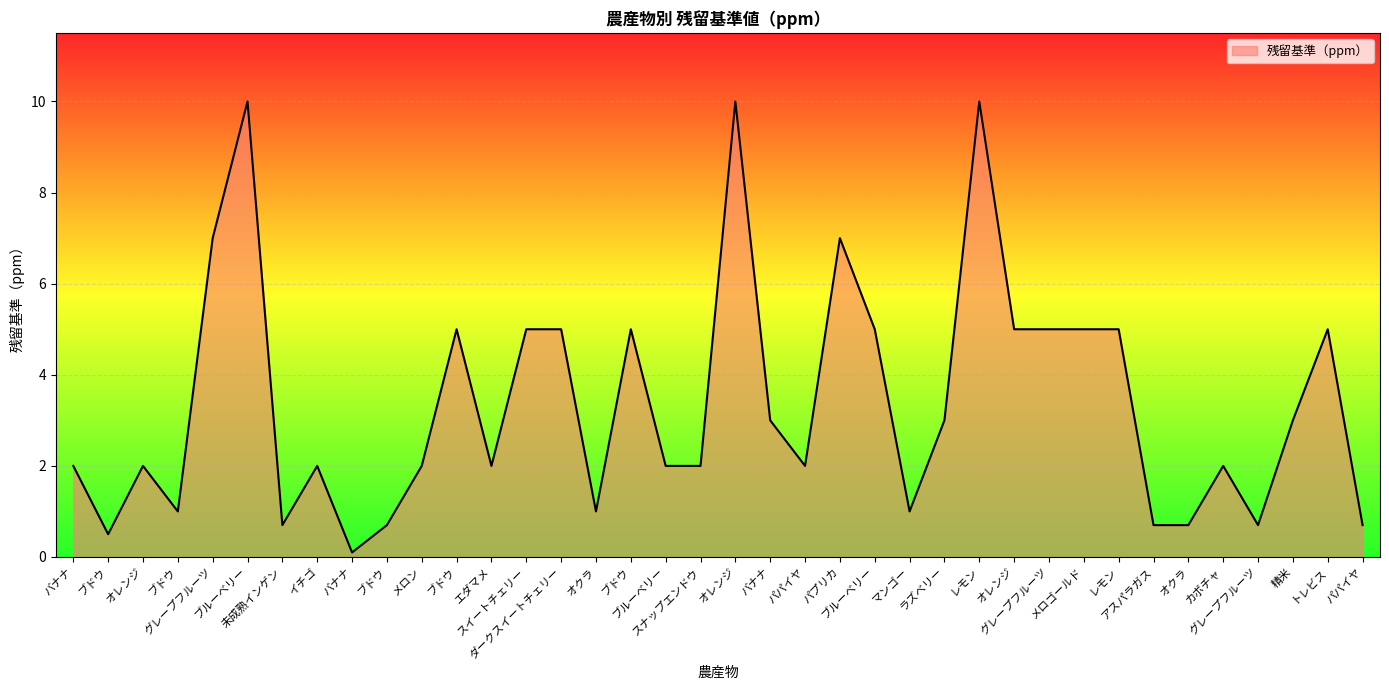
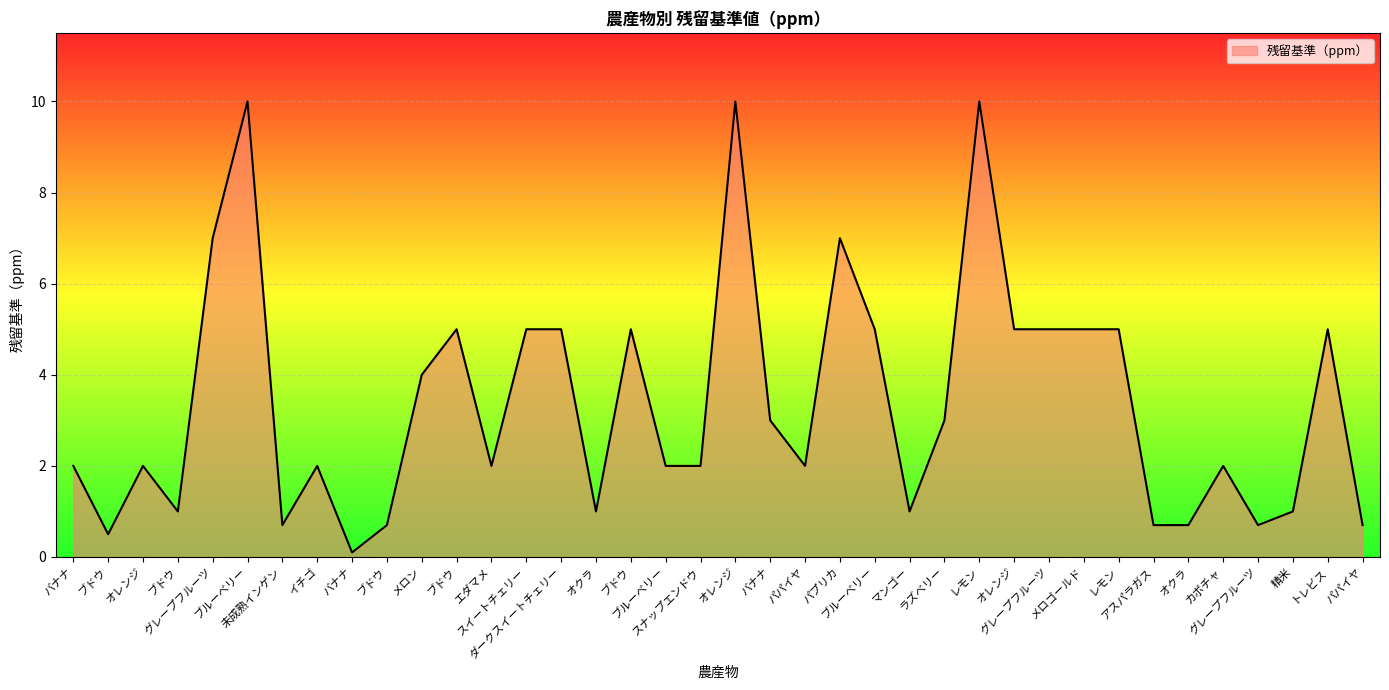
  {
    "未成熟インゲン": 0.7,
    "イチゴ": 2,
-   "メロン": 2,
+   "メロン": 4,
    "エダマメ": 2,
    "スイートチェリー": 5,
    "ダークスイートチェリー": 5,
    "スナップエンドウ": 2,
    "パプリカ": 7,
    "マンゴー": 1,
    "ラズベリー": 3,
    "メロゴールド": 5,
    "アスパラガス": 0.7,
    "カボチャ": 2,
-   "精米": 3,
+   "精米": 1,
    "トレビス": 5
  }
